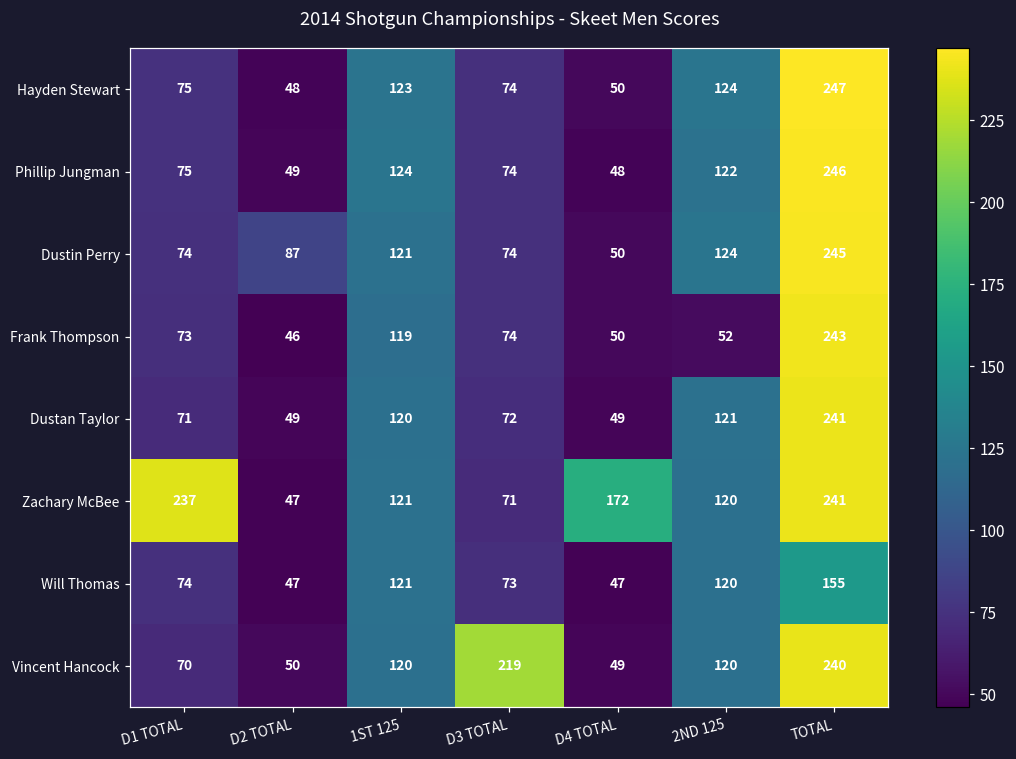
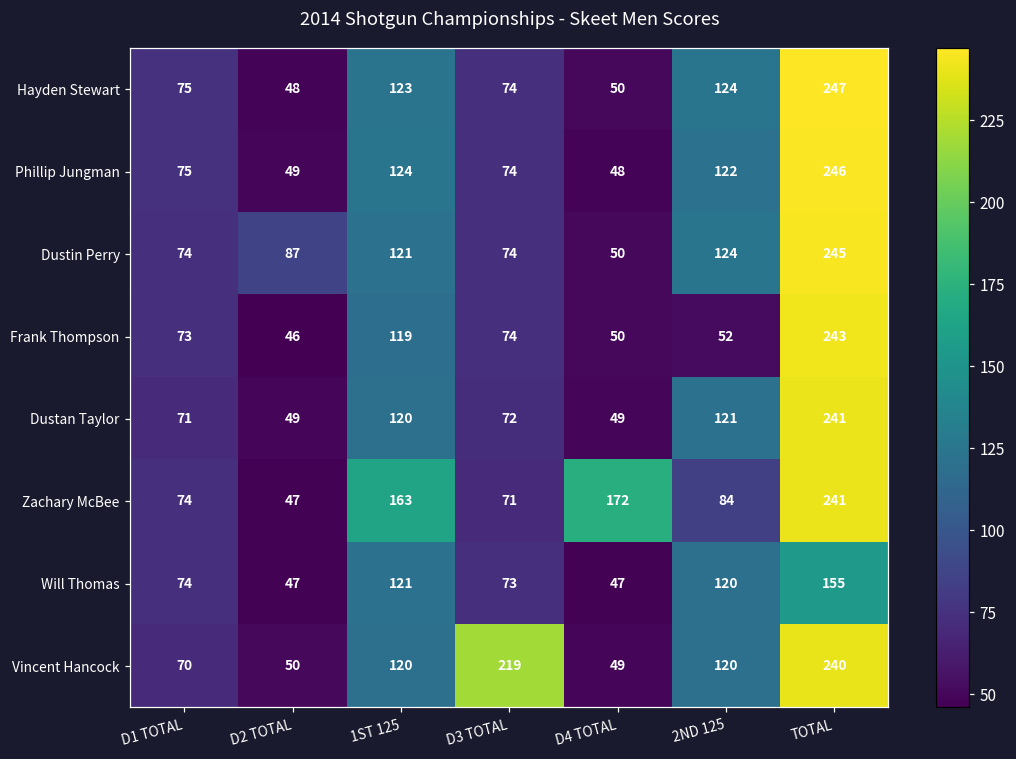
  {
    "Hayden Stewart": {
      "D1 TOTAL": 75,
      "D2 TOTAL": 48,
      "1ST 125": 123,
      "D3 TOTAL": 74,
      "D4 TOTAL": 50,
      "2ND 125": 124,
      "TOTAL": 247
    },
    "Phillip Jungman": {
      "D1 TOTAL": 75,
      "D2 TOTAL": 49,
      "1ST 125": 124,
      "D3 TOTAL": 74,
      "D4 TOTAL": 48,
      "2ND 125": 122,
      "TOTAL": 246
    },
    "Dustin Perry": {
      "D1 TOTAL": 74,
      "D2 TOTAL": 87,
      "1ST 125": 121,
      "D3 TOTAL": 74,
      "D4 TOTAL": 50,
      "2ND 125": 124,
      "TOTAL": 245
    },
    "Frank Thompson": {
      "D1 TOTAL": 73,
      "D2 TOTAL": 46,
      "1ST 125": 119,
      "D3 TOTAL": 74,
      "D4 TOTAL": 50,
      "2ND 125": 52,
      "TOTAL": 243
    },
    "Dustan Taylor": {
      "D1 TOTAL": 71,
      "D2 TOTAL": 49,
      "1ST 125": 120,
      "D3 TOTAL": 72,
      "D4 TOTAL": 49,
      "2ND 125": 121,
      "TOTAL": 241
    },
    "Zachary McBee": {
-     "D1 TOTAL": 237,
+     "D1 TOTAL": 74,
      "D2 TOTAL": 47,
-     "1ST 125": 121,
+     "1ST 125": 163,
      "D3 TOTAL": 71,
      "D4 TOTAL": 172,
-     "2ND 125": 120,
+     "2ND 125": 84,
      "TOTAL": 241
    },
    "Will Thomas": {
      "D1 TOTAL": 74,
      "D2 TOTAL": 47,
      "1ST 125": 121,
      "D3 TOTAL": 73,
      "D4 TOTAL": 47,
      "2ND 125": 120,
      "TOTAL": 155
    },
    "Vincent Hancock": {
      "D1 TOTAL": 70,
      "D2 TOTAL": 50,
      "1ST 125": 120,
      "D3 TOTAL": 219,
      "D4 TOTAL": 49,
      "2ND 125": 120,
      "TOTAL": 240
    }
  }
